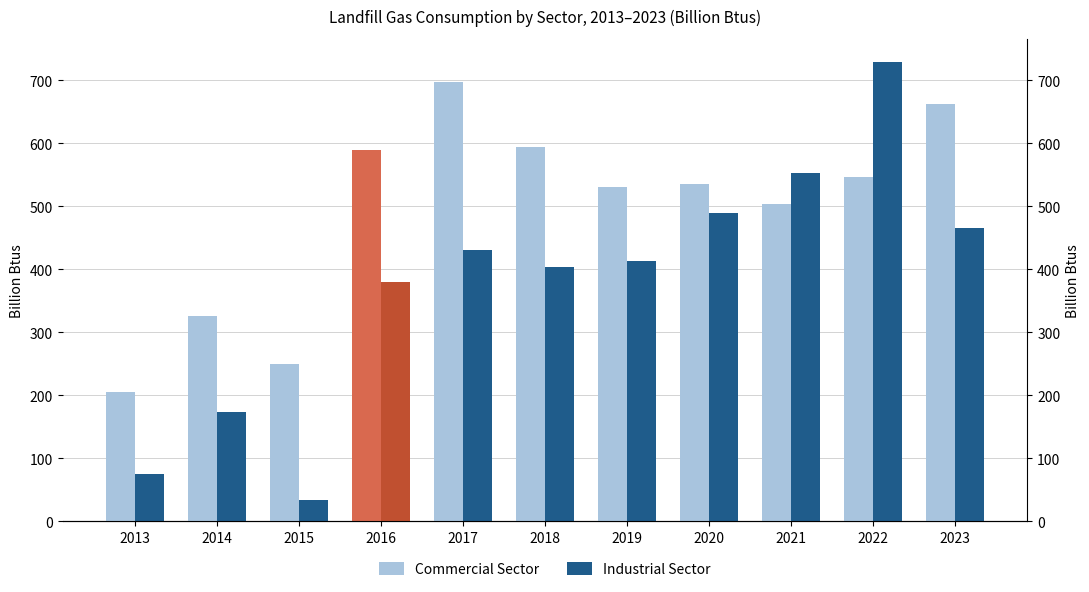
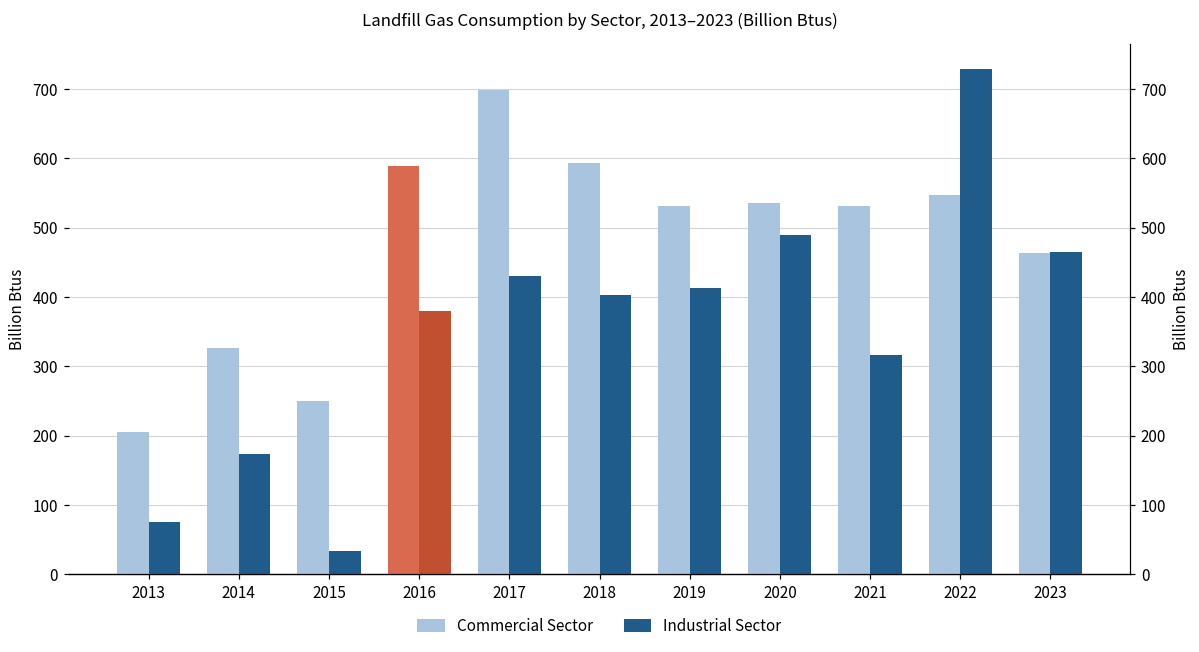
  {
    "Commercial Sector": {
      "2013": 210,
      "2014": 330,
      "2015": 250,
      "2016": 590,
      "2017": 700,
      "2018": 590,
      "2019": 530,
      "2020": 540,
-     "2021": 500,
+     "2021": 530,
      "2022": 550,
-     "2023": 660
+     "2023": 460
    },
    "Industrial Sector": {
      "2013": 80,
      "2014": 170,
      "2015": 30,
      "2016": 380,
      "2017": 430,
      "2018": 400,
      "2019": 410,
      "2020": 490,
-     "2021": 550,
+     "2021": 320,
      "2022": 730,
      "2023": 470
    }
  }
